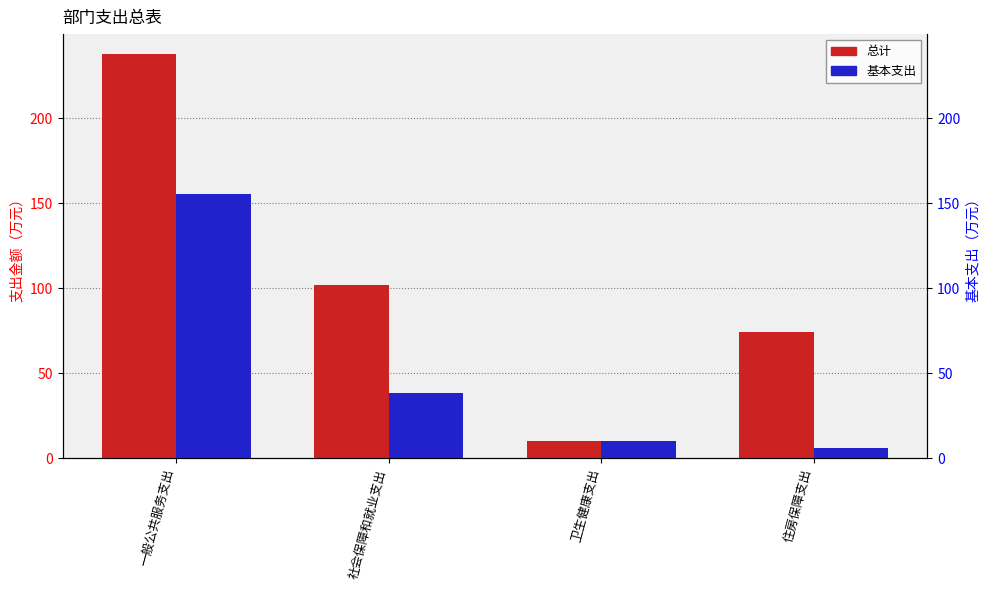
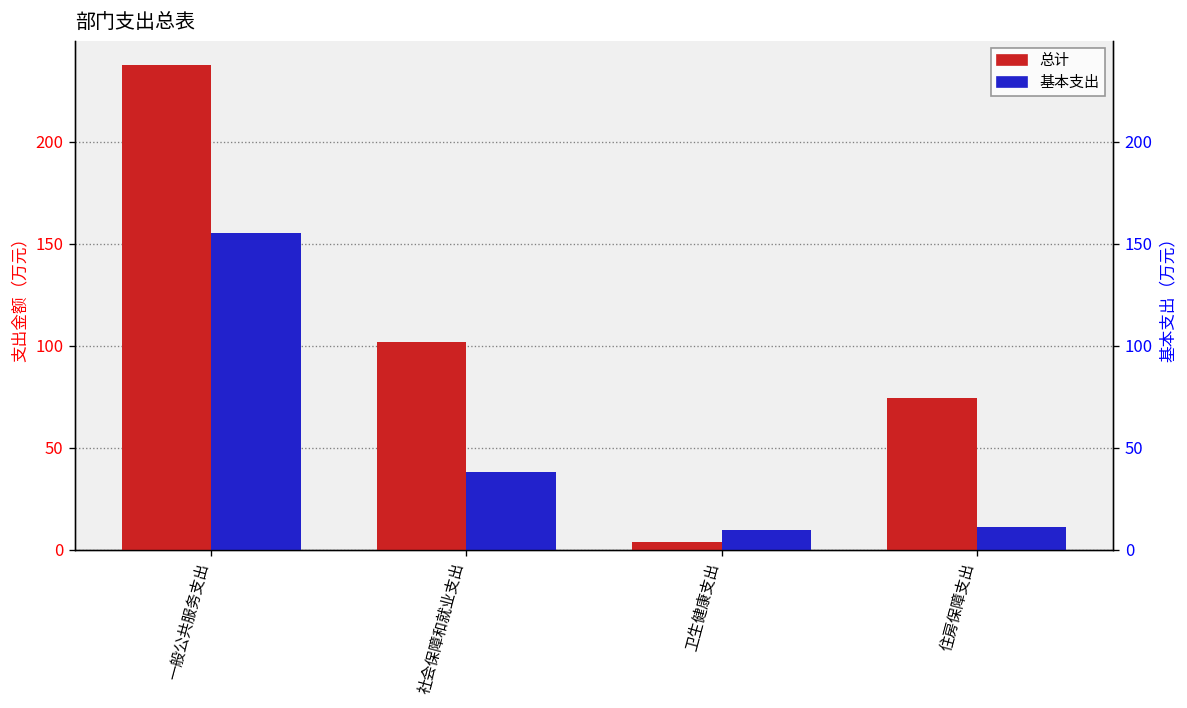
  {
    "总计": {
      "一般公共服务支出": 238,
      "社会保障和就业支出": 102,
-     "卫生健康支出": 10,
+     "卫生健康支出": 4,
      "住房保障支出": 74
    },
    "基本支出": {
      "一般公共服务支出": 156,
      "社会保障和就业支出": 38,
      "卫生健康支出": 10,
-     "住房保障支出": 6
+     "住房保障支出": 11
    }
  }
